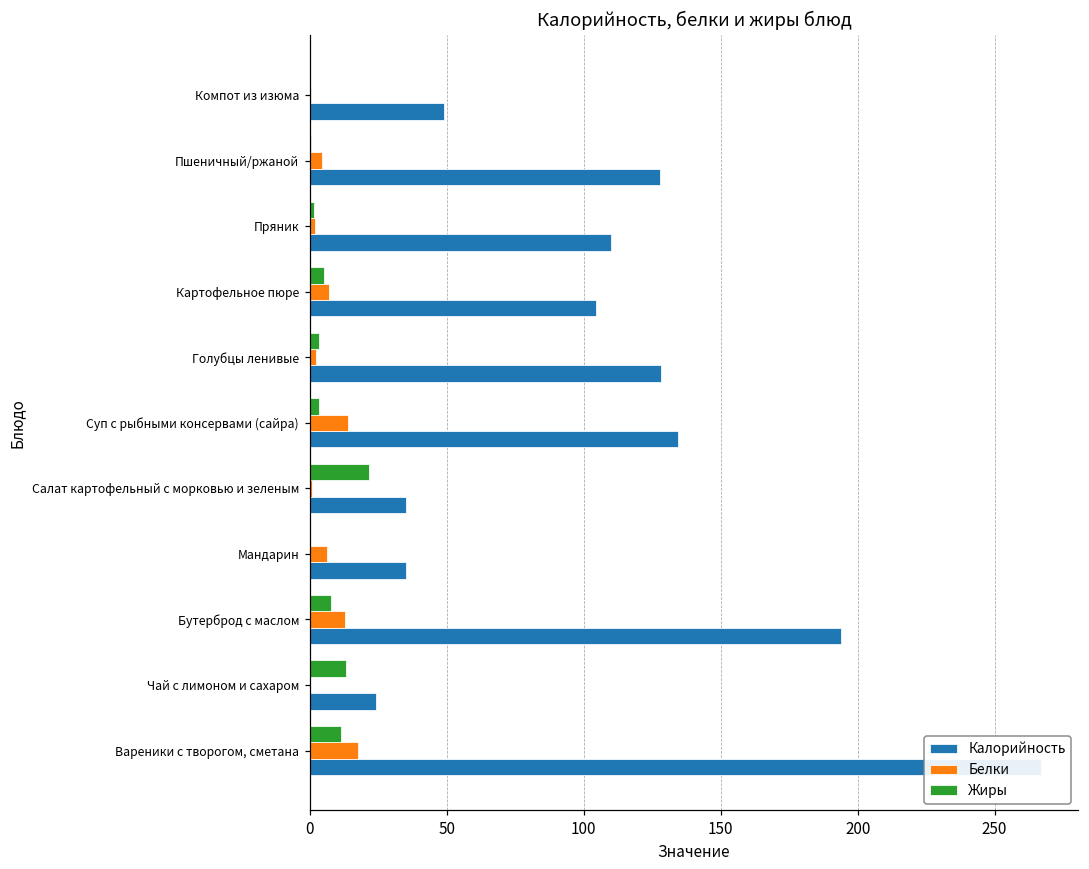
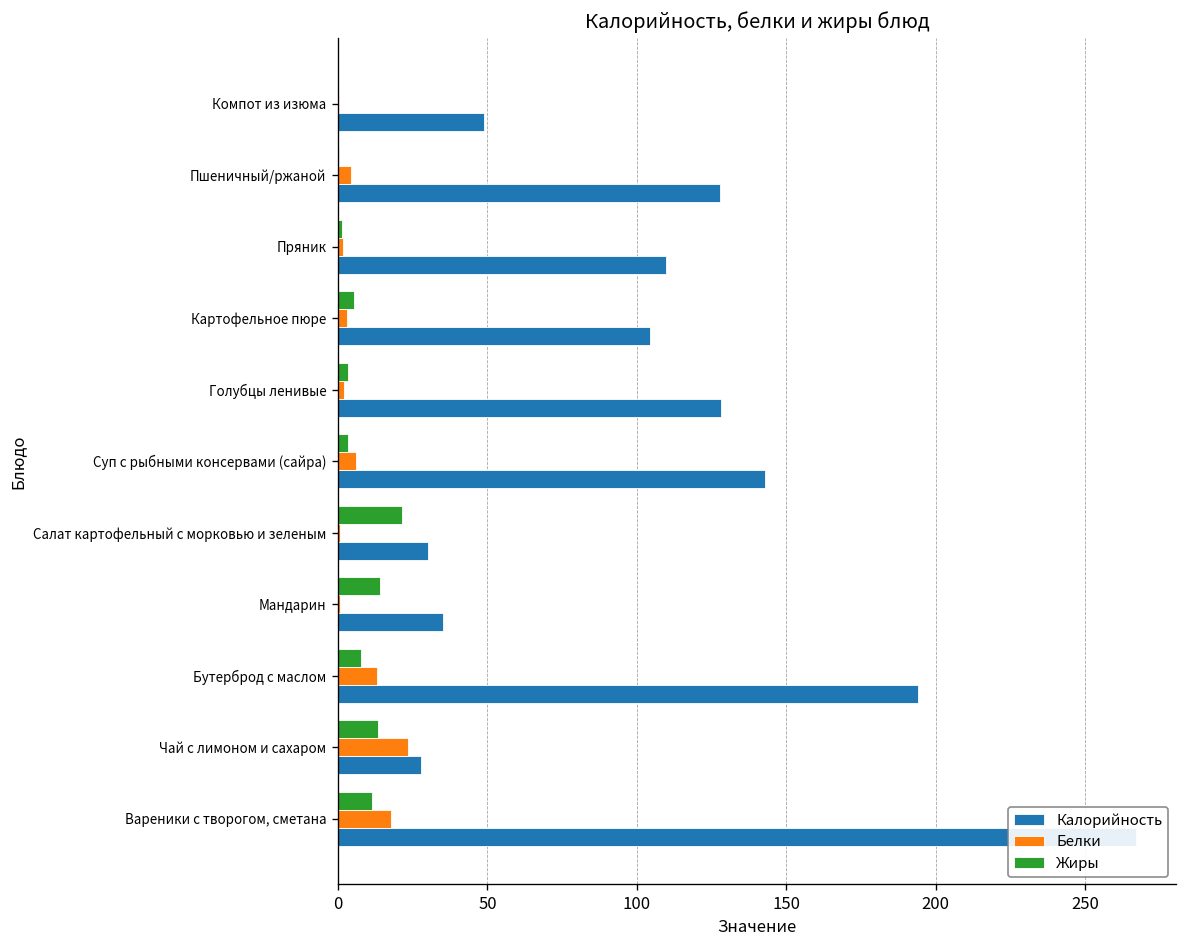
  {
    "Калорийность": {
      "Компот из изюма": 49,
      "Пшеничный/ржаной": 128,
      "Пряник": 110,
      "Картофельное пюре": 104,
      "Голубцы ленивые": 128,
-     "Суп с рыбными консервами (сайра)": 135,
-     "Салат картофельный с морковью и зеленым": 35,
+     "Суп с рыбными консервами (сайра)": 143,
+     "Салат картофельный с морковью и зеленым": 30,
      "Мандарин": 35,
      "Бутерброд с маслом": 194,
-     "Чай с лимоном и сахаром": 24
+     "Чай с лимоном и сахаром": 28
    },
    "Белки": {
      "Пшеничный/ржаной": 4,
      "Пряник": 2,
-     "Картофельное пюре": 7,
+     "Картофельное пюре": 3,
      "Голубцы ленивые": 2,
-     "Суп с рыбными консервами (сайра)": 14,
-     "Мандарин": 6,
+     "Суп с рыбными консервами (сайра)": 6,
+     "Мандарин": 1,
      "Бутерброд с маслом": 13,
-     "Чай с лимоном и сахаром": 0,
+     "Чай с лимоном и сахаром": 23,
      "Вареники с творогом, сметана": 18
    },
    "Жиры": {
      "Пряник": 1,
      "Картофельное пюре": 5,
      "Голубцы ленивые": 3,
      "Суп с рыбными консервами (сайра)": 3,
      "Салат картофельный с морковью и зеленым": 22,
-     "Мандарин": 0,
+     "Мандарин": 14,
      "Бутерброд с маслом": 8,
      "Чай с лимоном и сахаром": 13,
      "Вареники с творогом, сметана": 11
    }
  }
